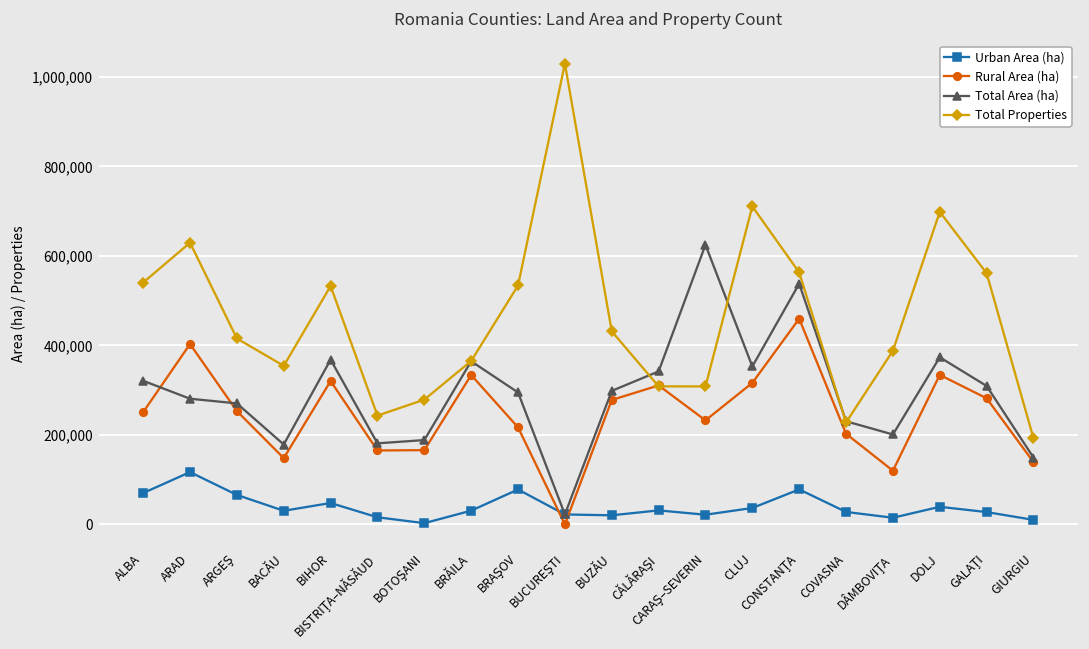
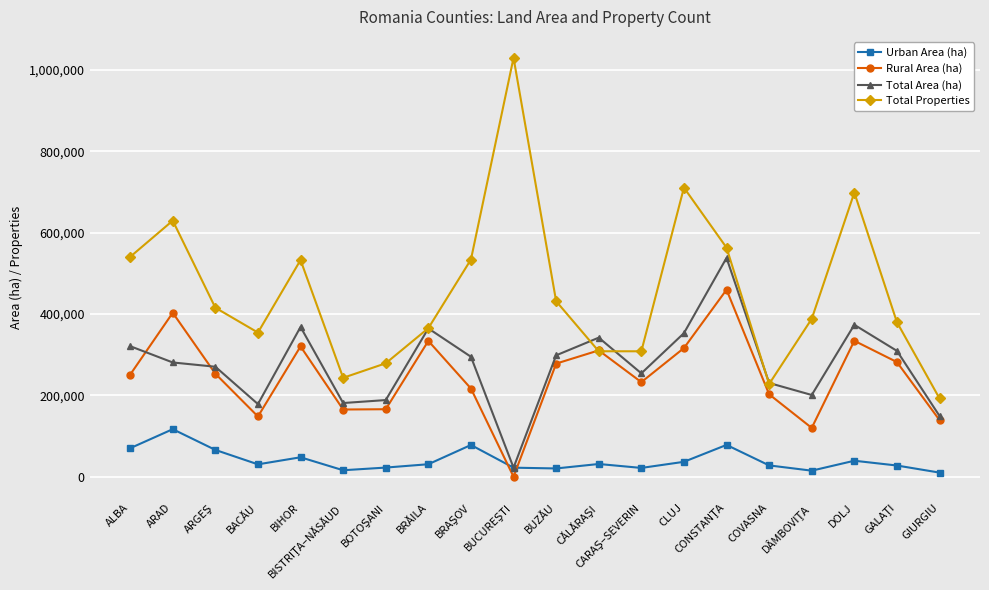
  {
    "Urban Area (ha)": {
      "ALBA": "70,000",
      "ARAD": "120,000",
      "ARGEŞ": "70,000",
      "BACĂU": "30,000",
      "BIHOR": "50,000",
      "BISTRIŢA–NĂSĂUD": "20,000",
-     "BOTOŞANI": "0",
+     "BOTOŞANI": "20,000",
      "BRĂILA": "30,000",
      "BRAŞOV": "80,000",
      "BUZĂU": "20,000",
      "CĂLĂRAŞI": "30,000",
      "CARAŞ–SEVERIN": "20,000",
      "CLUJ": "40,000",
      "CONSTANŢA": "80,000",
      "COVASNA": "30,000",
      "DÂMBOVIŢA": "10,000",
      "DOLJ": "40,000",
      "GALAŢI": "30,000",
      "GIURGIU": "10,000"
    },
    "Rural Area (ha)": {
      "ALBA": "250,000",
      "ARAD": "400,000",
      "ARGEŞ": "250,000",
      "BACĂU": "150,000",
      "BIHOR": "320,000",
      "BISTRIŢA–NĂSĂUD": "170,000",
      "BOTOŞANI": "170,000",
      "BRĂILA": "330,000",
      "BRAŞOV": "220,000",
      "BUCUREŞTI": "0",
      "BUZĂU": "280,000",
      "CARAŞ–SEVERIN": "230,000",
      "CLUJ": "320,000",
      "CONSTANŢA": "460,000",
      "COVASNA": "200,000",
      "DÂMBOVIŢA": "120,000",
      "DOLJ": "330,000",
      "GALAŢI": "280,000",
      "GIURGIU": "140,000"
    },
    "Total Area (ha)": {
      "ALBA": "320,000",
      "ARAD": "280,000",
      "ARGEŞ": "270,000",
      "BACĂU": "180,000",
      "BIHOR": "370,000",
      "BISTRIŢA–NĂSĂUD": "180,000",
      "BOTOŞANI": "190,000",
      "BRAŞOV": "290,000",
      "BUZĂU": "300,000",
      "CĂLĂRAŞI": "340,000",
-     "CARAŞ–SEVERIN": "620,000",
+     "CARAŞ–SEVERIN": "250,000",
      "CLUJ": "350,000",
      "CONSTANŢA": "540,000",
      "DÂMBOVIŢA": "200,000",
      "DOLJ": "370,000",
      "GALAŢI": "310,000",
      "GIURGIU": "150,000"
    },
    "Total Properties": {
      "ALBA": "540,000",
      "ARAD": "630,000",
      "ARGEŞ": "420,000",
      "BACĂU": "350,000",
      "BIHOR": "530,000",
      "BISTRIŢA–NĂSĂUD": "240,000",
      "BOTOŞANI": "280,000",
      "BRAŞOV": "530,000",
      "BUCUREŞTI": "1,030,000",
      "BUZĂU": "430,000",
      "CARAŞ–SEVERIN": "310,000",
      "CLUJ": "710,000",
      "CONSTANŢA": "560,000",
      "DÂMBOVIŢA": "390,000",
      "DOLJ": "700,000",
-     "GALAŢI": "560,000",
+     "GALAŢI": "380,000",
      "GIURGIU": "190,000"
    }
  }
